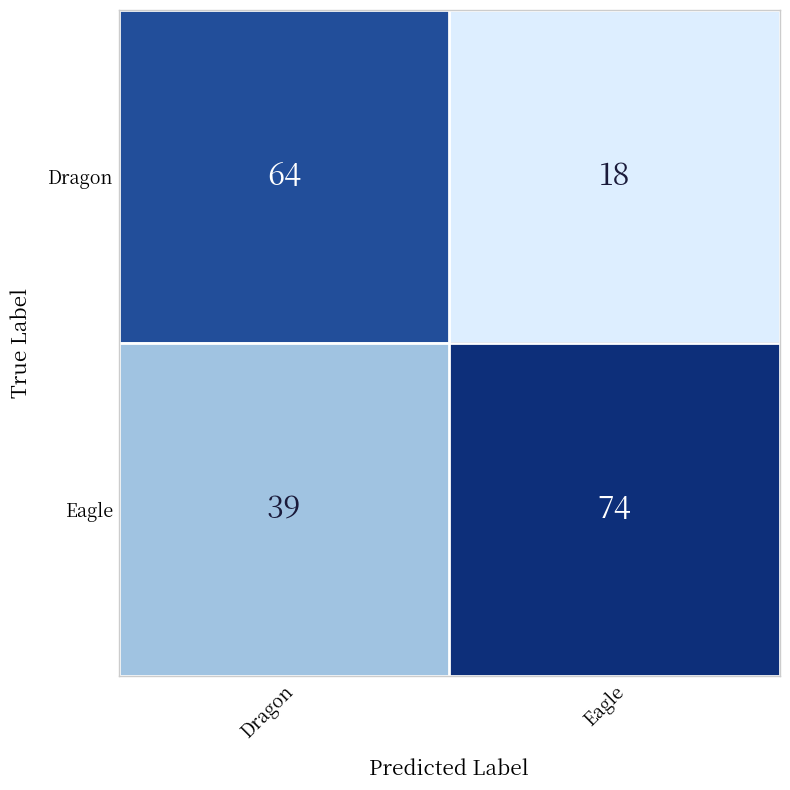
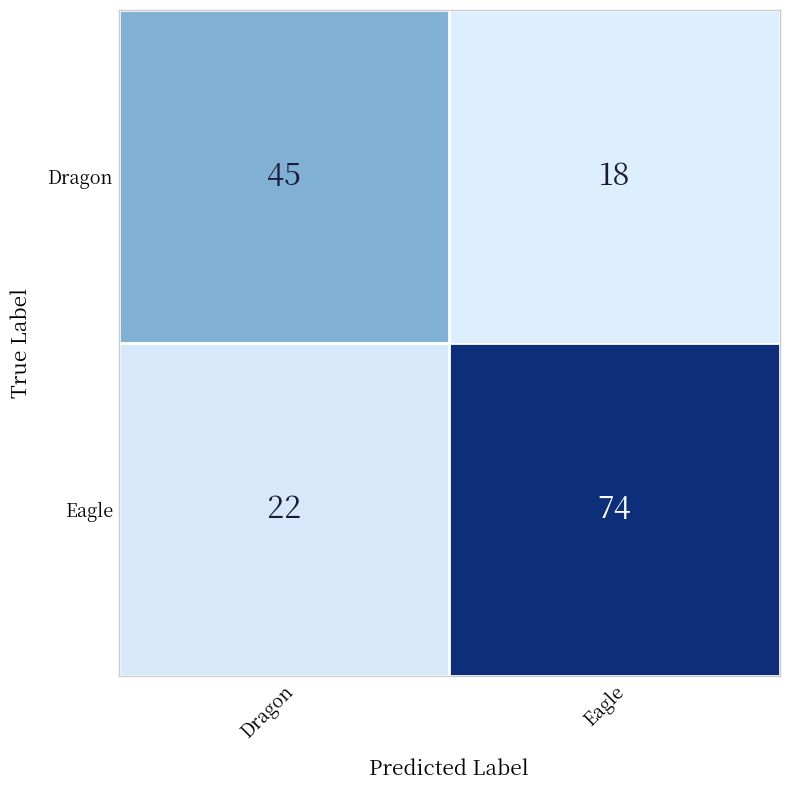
  {
    "Dragon": {
-     "Dragon": 64,
+     "Dragon": 45,
      "Eagle": 18
    },
    "Eagle": {
-     "Dragon": 39,
+     "Dragon": 22,
      "Eagle": 74
    }
  }
